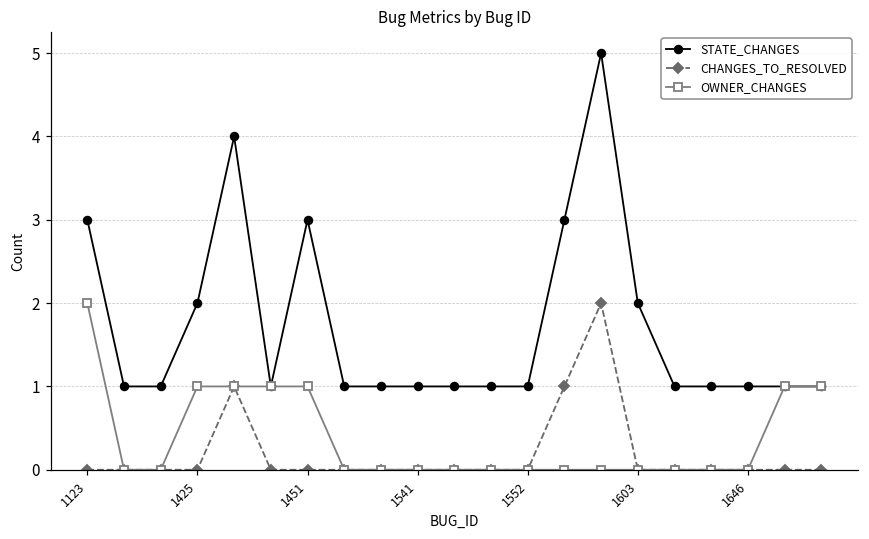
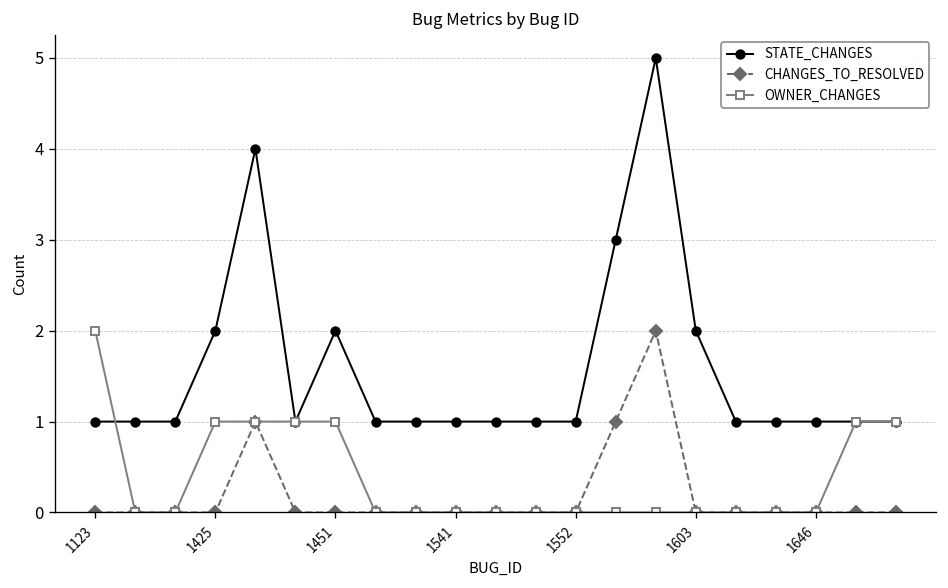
  {
    "STATE_CHANGES": {
-     "1123": 3,
+     "1123": 1,
      "1425": 2,
-     "1451": 3,
+     "1451": 2,
      "1541": 1,
      "1552": 1,
      "1603": 2,
      "1646": 1
    }
  }
